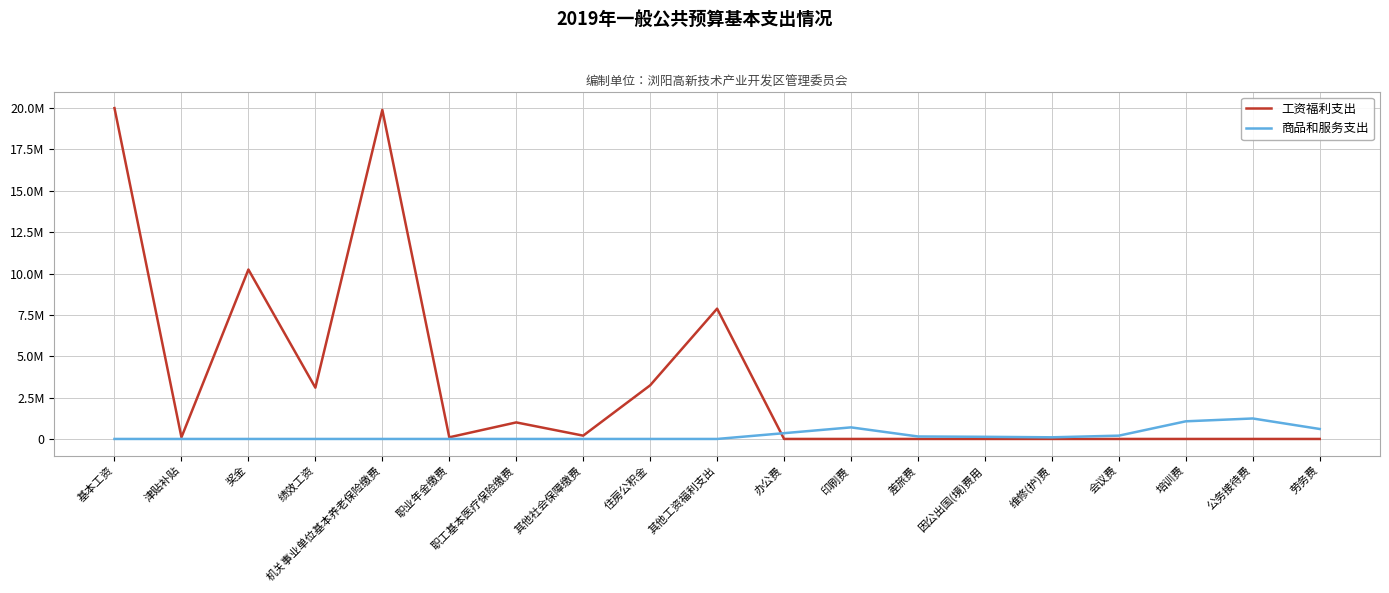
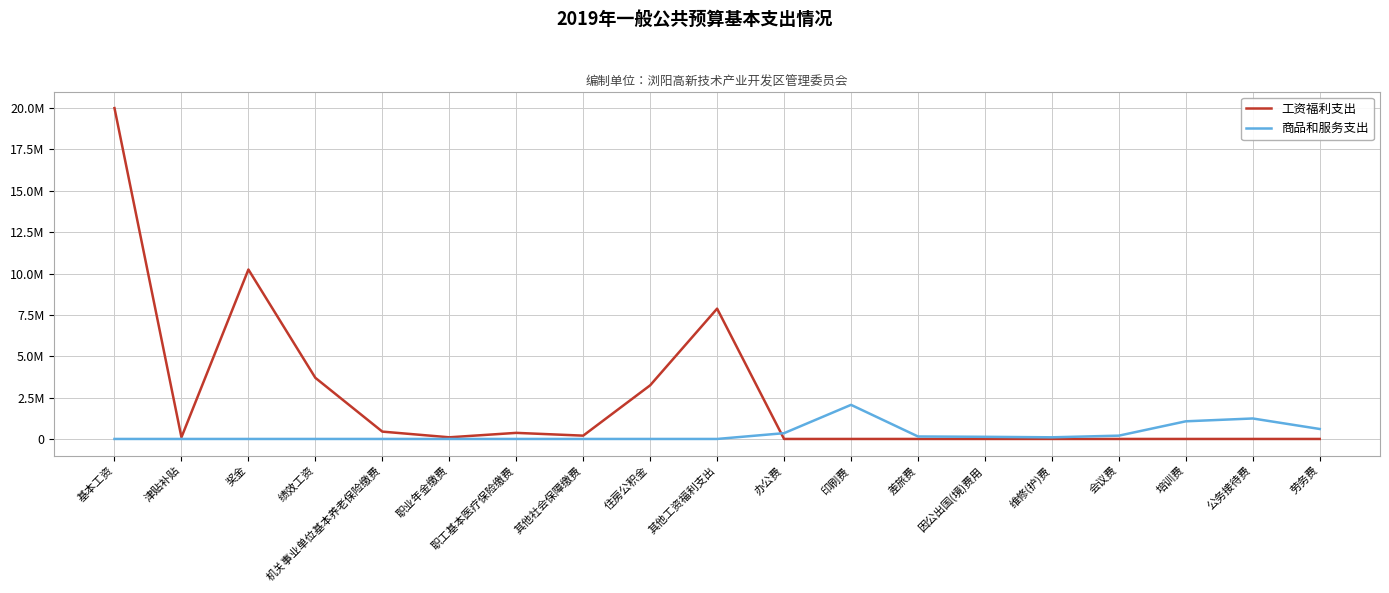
  {
    "工资福利支出": {
      "基本工资": 20000000,
      "奖金": 10200000,
-     "绩效工资": 3100000,
-     "机关事业单位基本养老保险缴费": 19900000,
-     "职工基本医疗保险缴费": 1000000,
+     "绩效工资": 3700000,
+     "机关事业单位基本养老保险缴费": 400000,
+     "职工基本医疗保险缴费": 400000,
      "其他社会保障缴费": 200000,
      "住房公积金": 3200000,
      "其他工资福利支出": 7900000,
      "办公费": 0,
      "印刷费": 0,
      "会议费": 0,
      "培训费": 0,
      "公务接待费": 0,
      "劳务费": 0
    },
    "商品和服务支出": {
      "基本工资": 0,
      "奖金": 0,
      "绩效工资": 0,
      "机关事业单位基本养老保险缴费": 0,
      "职工基本医疗保险缴费": 0,
      "其他社会保障缴费": 0,
      "住房公积金": 0,
      "其他工资福利支出": 0,
      "办公费": 400000,
-     "印刷费": 700000,
+     "印刷费": 2100000,
      "会议费": 200000,
      "培训费": 1100000,
      "公务接待费": 1200000,
      "劳务费": 600000
    }
  }
